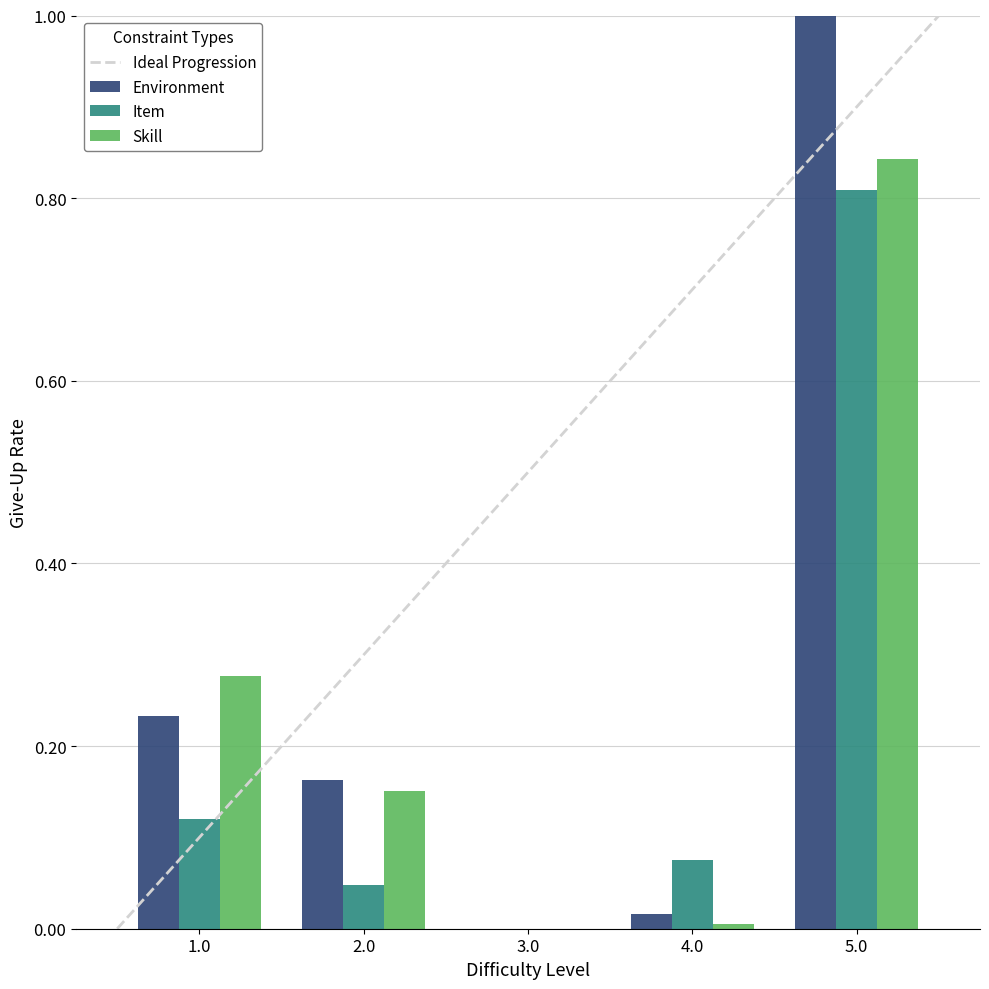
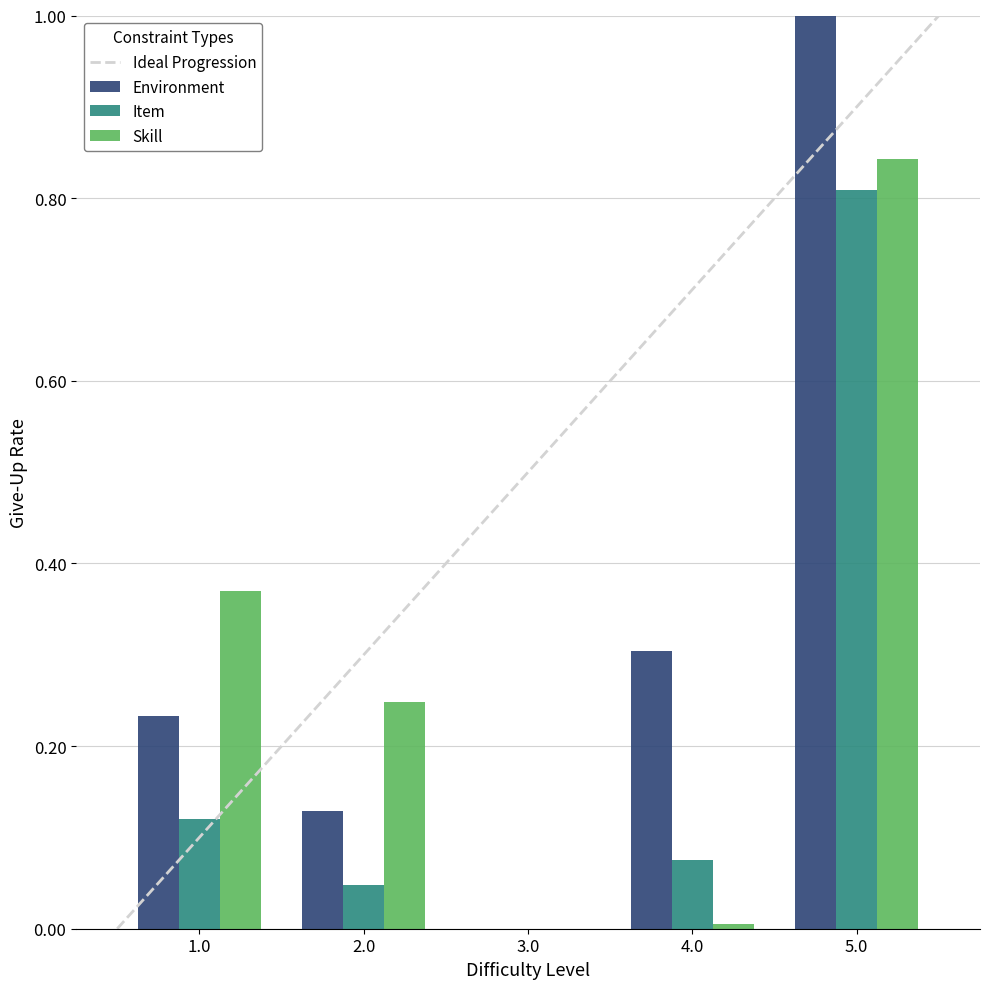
  {
    "Environment": {
      "1.0": 0.23,
-     "2.0": 0.16,
-     "4.0": 0.02,
+     "2.0": 0.13,
+     "4.0": 0.30,
      "5.0": 1.00
    },
    "Item": {
      "1.0": 0.12,
      "2.0": 0.05,
      "4.0": 0.08,
      "5.0": 0.81
    },
    "Skill": {
-     "1.0": 0.28,
-     "2.0": 0.15,
+     "1.0": 0.37,
+     "2.0": 0.25,
      "4.0": 0.01,
      "5.0": 0.84
    }
  }
